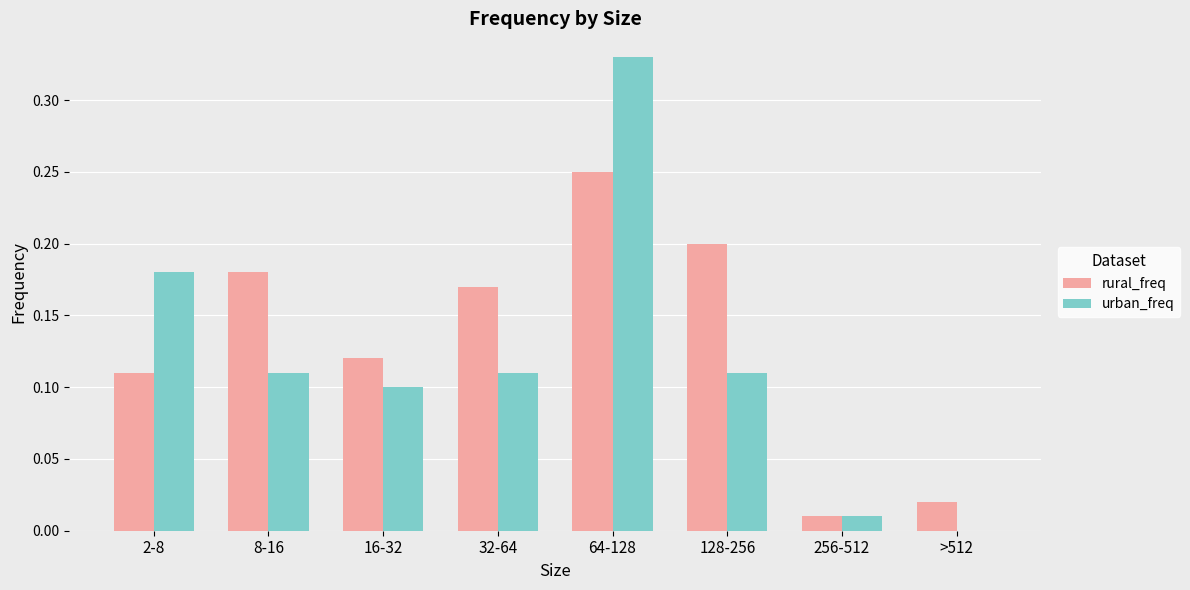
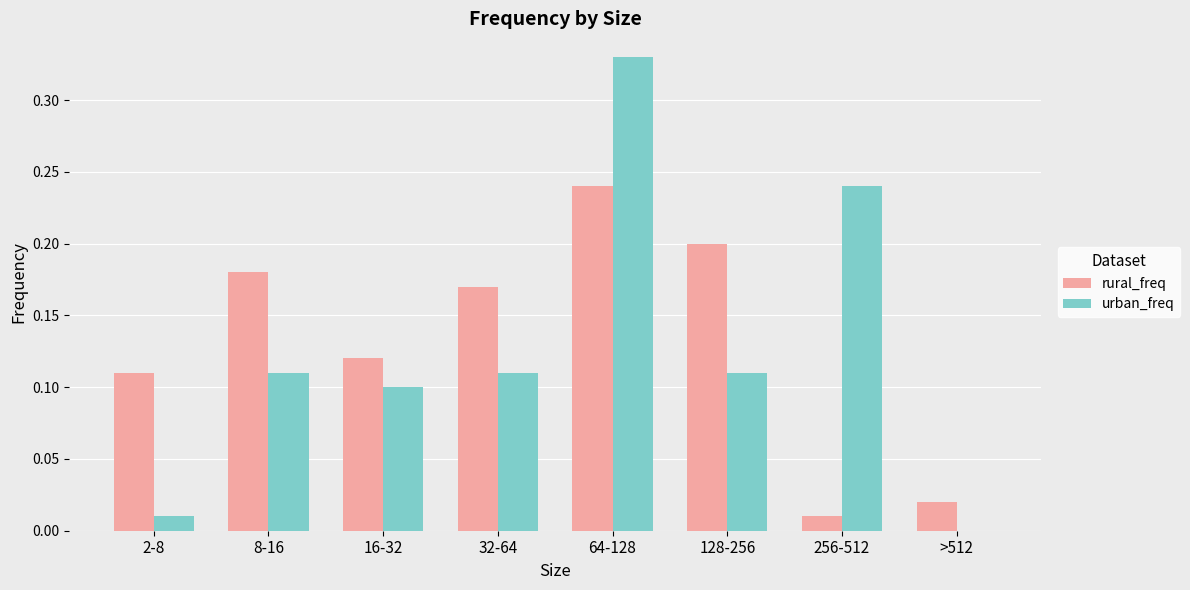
  {
    "rural_freq": {
      "2-8": 0.11,
      "8-16": 0.18,
      "16-32": 0.12,
      "32-64": 0.17,
-     "64-128": 0.25,
+     "64-128": 0.24,
      "128-256": 0.20,
      "256-512": 0.01,
      ">512": 0.02
    },
    "urban_freq": {
-     "2-8": 0.18,
+     "2-8": 0.01,
      "8-16": 0.11,
      "16-32": 0.10,
      "32-64": 0.11,
      "64-128": 0.33,
      "128-256": 0.11,
-     "256-512": 0.01,
+     "256-512": 0.24,
      ">512": 0.00
    }
  }
